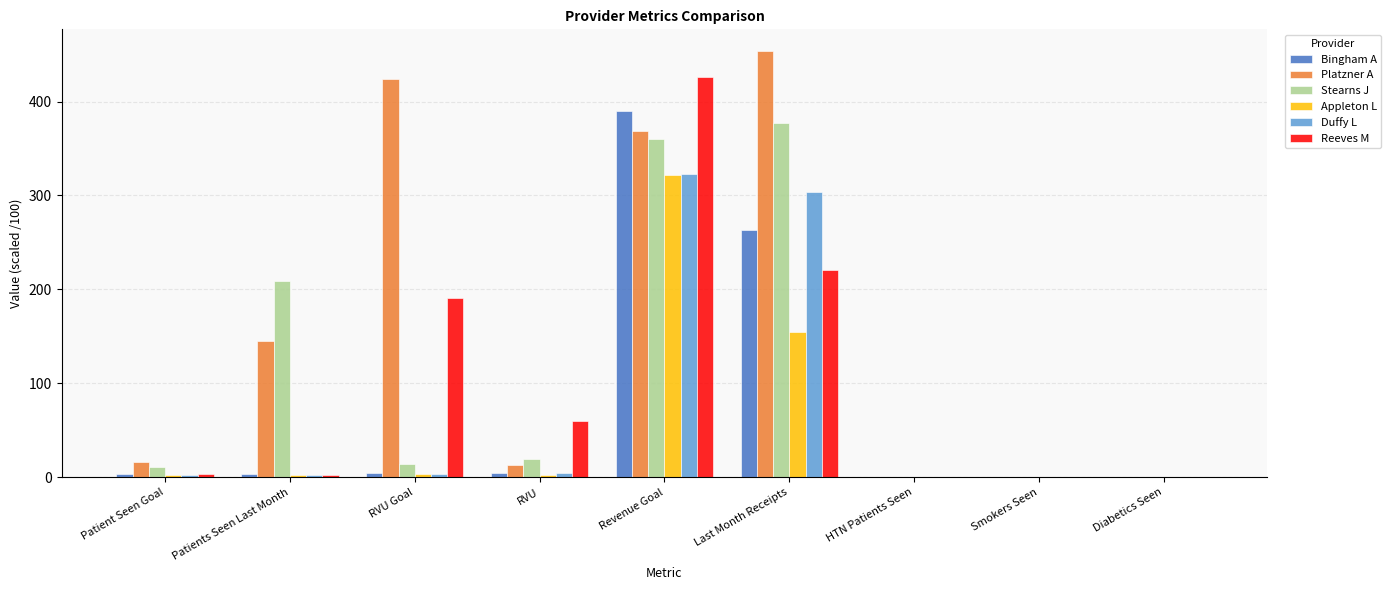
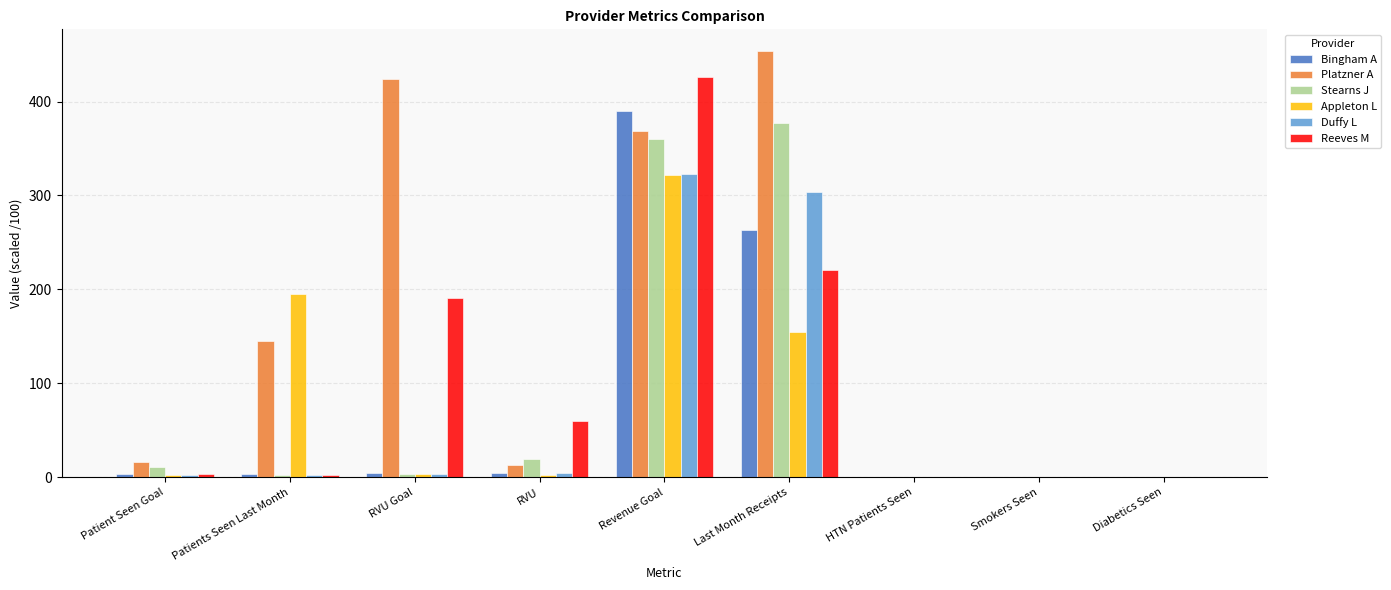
  {
    "Platzner A": {
      "Patient Seen Goal": 20,
      "Patients Seen Last Month": 150,
      "RVU Goal": 420,
      "RVU": 10,
      "Revenue Goal": 370,
      "Last Month Receipts": 450
    },
    "Stearns J": {
      "Patient Seen Goal": 10,
-     "Patients Seen Last Month": 210,
-     "RVU Goal": 10,
+     "Patients Seen Last Month": 0,
+     "RVU Goal": 0,
      "RVU": 20,
      "Revenue Goal": 360,
      "Last Month Receipts": 380
    },
    "Appleton L": {
-     "Patients Seen Last Month": 0,
+     "Patients Seen Last Month": 200,
      "RVU Goal": 0,
      "Revenue Goal": 320,
      "Last Month Receipts": 150
    },
    "Reeves M": {
      "Patient Seen Goal": 0,
      "RVU Goal": 190,
      "RVU": 60,
      "Revenue Goal": 430,
      "Last Month Receipts": 220
    }
  }
